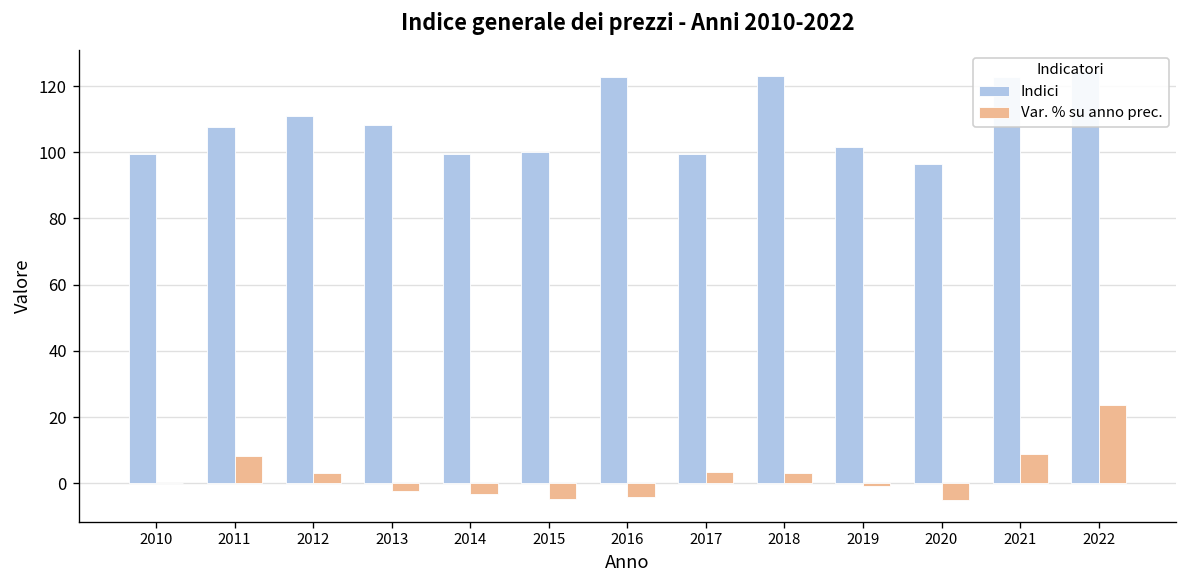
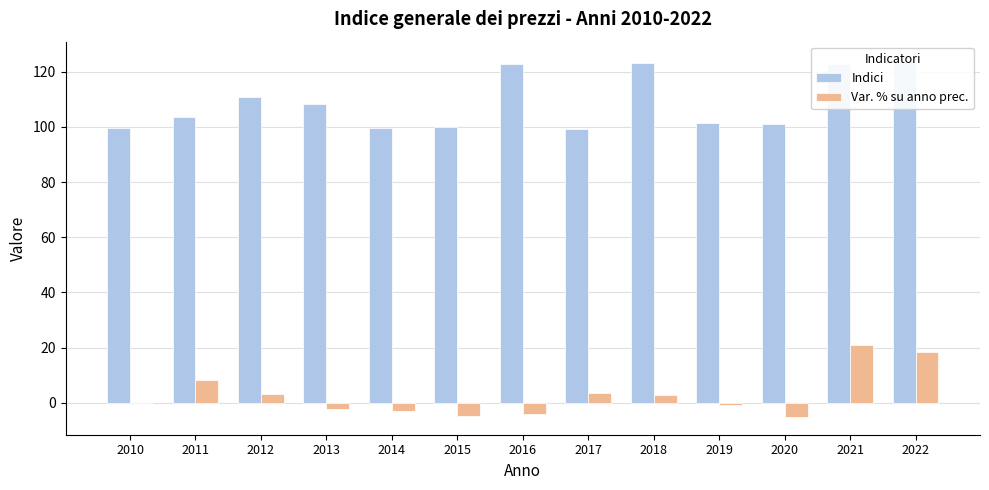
  {
    "Indici": {
      "2010": 100,
-     "2011": 108,
+     "2011": 103,
      "2012": 111,
      "2013": 108,
      "2014": 100,
      "2015": 100,
      "2016": 123,
      "2017": 99,
      "2018": 123,
      "2019": 102,
-     "2020": 96
+     "2020": 101
    },
    "Var. % su anno prec.": {
      "2010": 0,
      "2011": 8,
      "2012": 3,
      "2013": -2,
      "2014": -3,
      "2015": -5,
      "2016": -4,
      "2017": 4,
      "2018": 3,
      "2020": -5,
-     "2021": 9,
-     "2022": 24
+     "2021": 21,
+     "2022": 19
    }
  }
